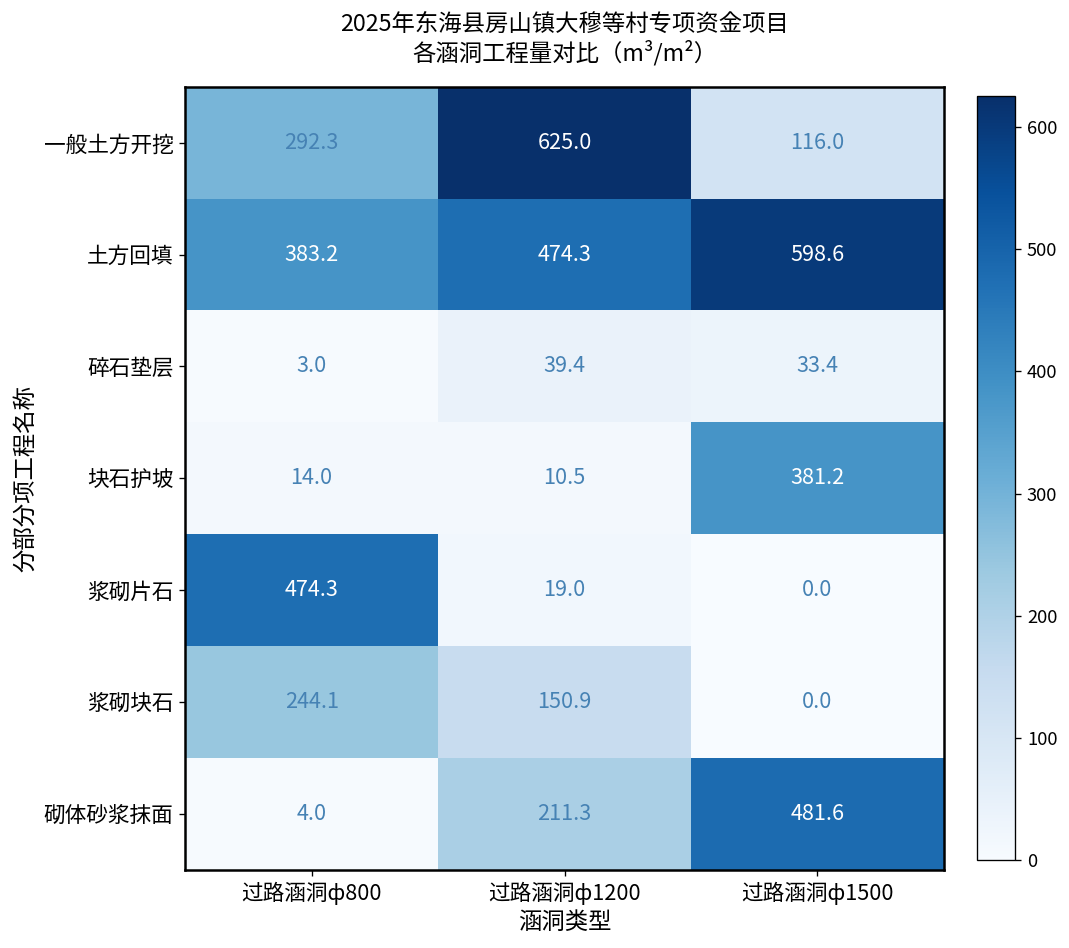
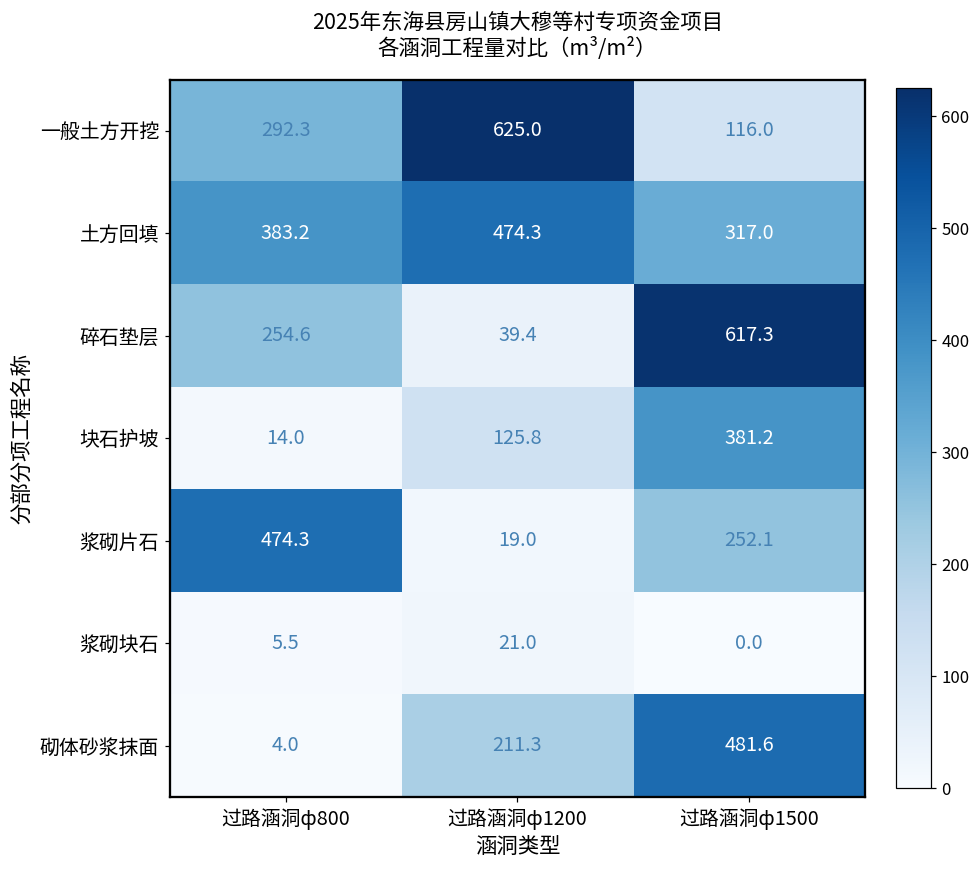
  {
    "一般土方开挖": {
      "过路涵洞ф800": 292.3,
      "过路涵洞ф1200": 625.0,
      "过路涵洞ф1500": 116.0
    },
    "土方回填": {
      "过路涵洞ф800": 383.2,
      "过路涵洞ф1200": 474.3,
-     "过路涵洞ф1500": 598.6
+     "过路涵洞ф1500": 317.0
    },
    "碎石垫层": {
-     "过路涵洞ф800": 3.0,
+     "过路涵洞ф800": 254.6,
      "过路涵洞ф1200": 39.4,
-     "过路涵洞ф1500": 33.4
+     "过路涵洞ф1500": 617.3
    },
    "块石护坡": {
      "过路涵洞ф800": 14.0,
-     "过路涵洞ф1200": 10.5,
+     "过路涵洞ф1200": 125.8,
      "过路涵洞ф1500": 381.2
    },
    "浆砌片石": {
      "过路涵洞ф800": 474.3,
      "过路涵洞ф1200": 19.0,
-     "过路涵洞ф1500": 0.0
+     "过路涵洞ф1500": 252.1
    },
    "浆砌块石": {
-     "过路涵洞ф800": 244.1,
-     "过路涵洞ф1200": 150.9,
+     "过路涵洞ф800": 5.5,
+     "过路涵洞ф1200": 21.0,
      "过路涵洞ф1500": 0.0
    },
    "砌体砂浆抹面": {
      "过路涵洞ф800": 4.0,
      "过路涵洞ф1200": 211.3,
      "过路涵洞ф1500": 481.6
    }
  }
